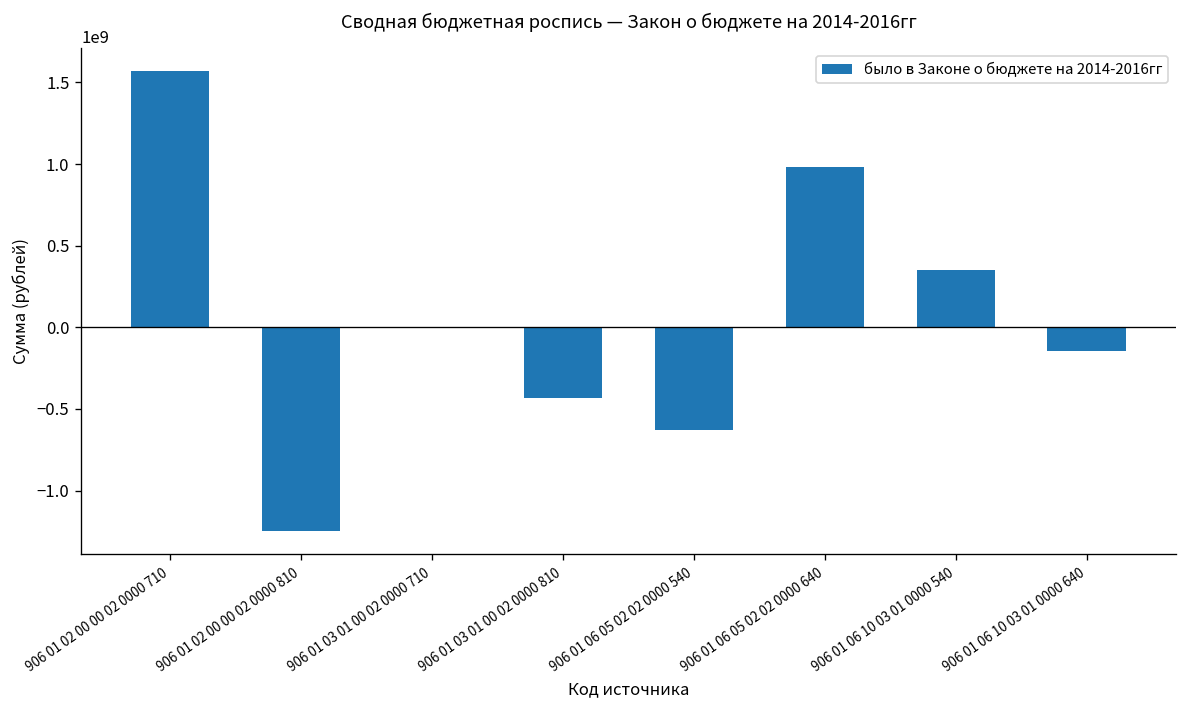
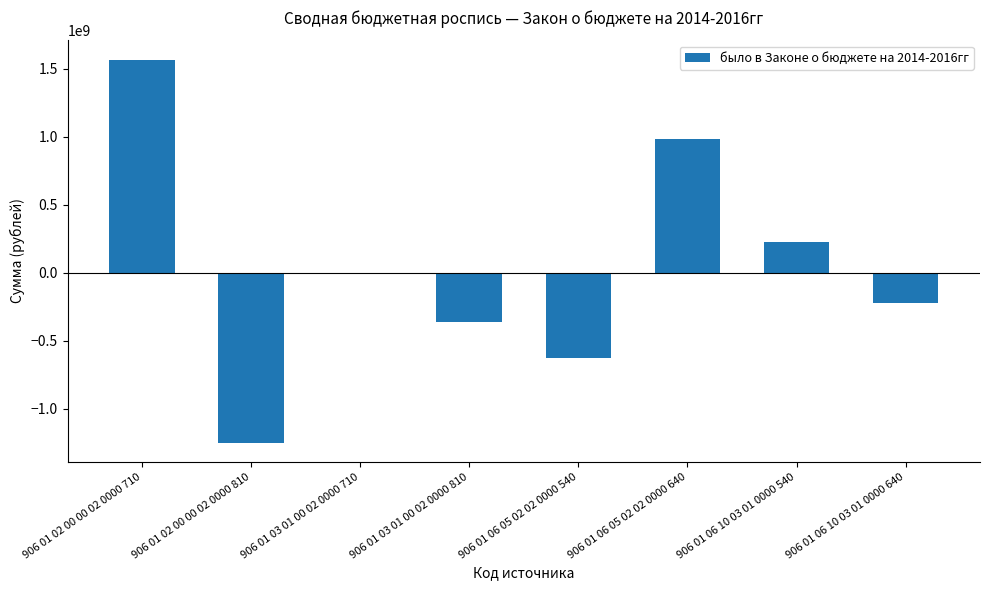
  {
    "906 01 02 00 00 02 0000 710": 1570000000,
    "906 01 02 00 00 02 0000 810": -1250000000,
    "906 01 03 01 00 02 0000 710": 0,
-   "906 01 03 01 00 02 0000 810": -430000000,
+   "906 01 03 01 00 02 0000 810": -360000000,
    "906 01 06 05 02 02 0000 540": -630000000,
    "906 01 06 05 02 02 0000 640": 980000000,
-   "906 01 06 10 03 01 0000 540": 350000000,
-   "906 01 06 10 03 01 0000 640": -150000000
+   "906 01 06 10 03 01 0000 540": 220000000,
+   "906 01 06 10 03 01 0000 640": -220000000
  }
